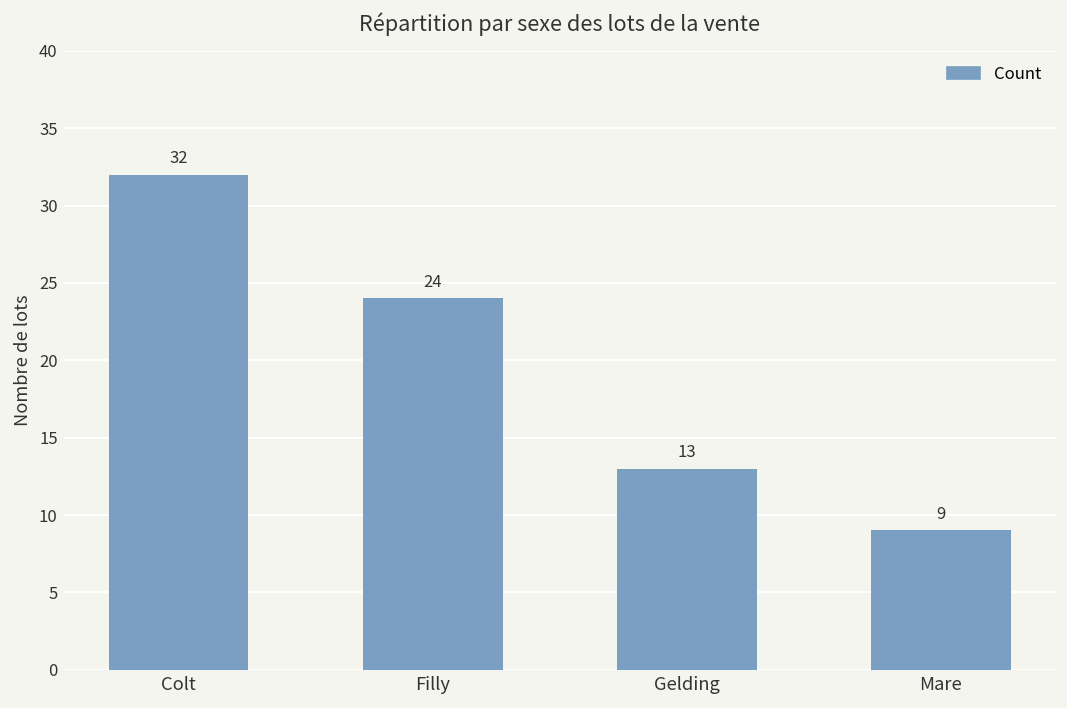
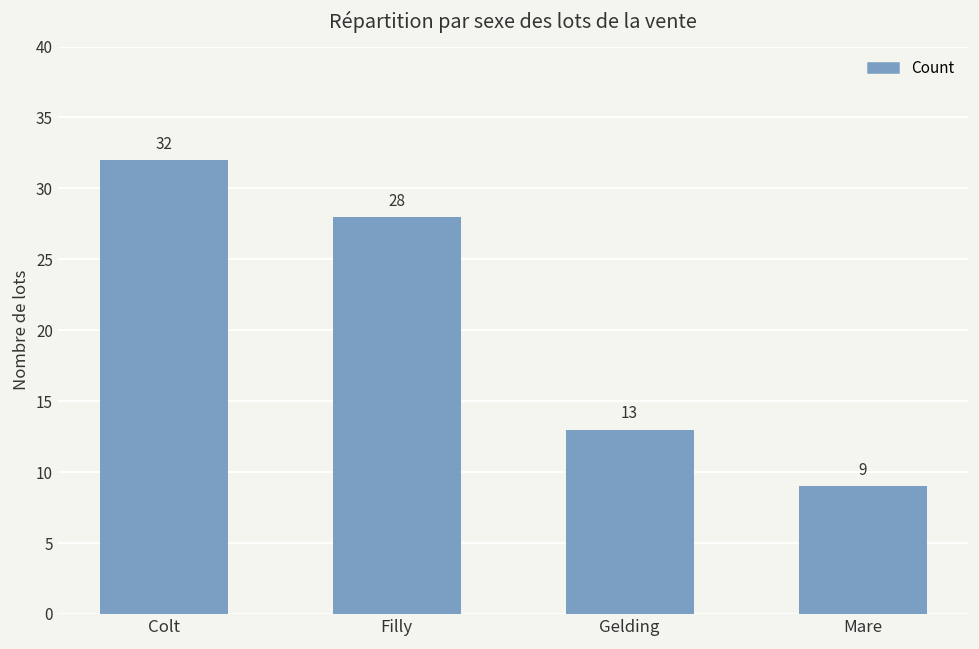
  {
    "Colt": 32,
-   "Filly": 24,
+   "Filly": 28,
    "Gelding": 13,
    "Mare": 9
  }
